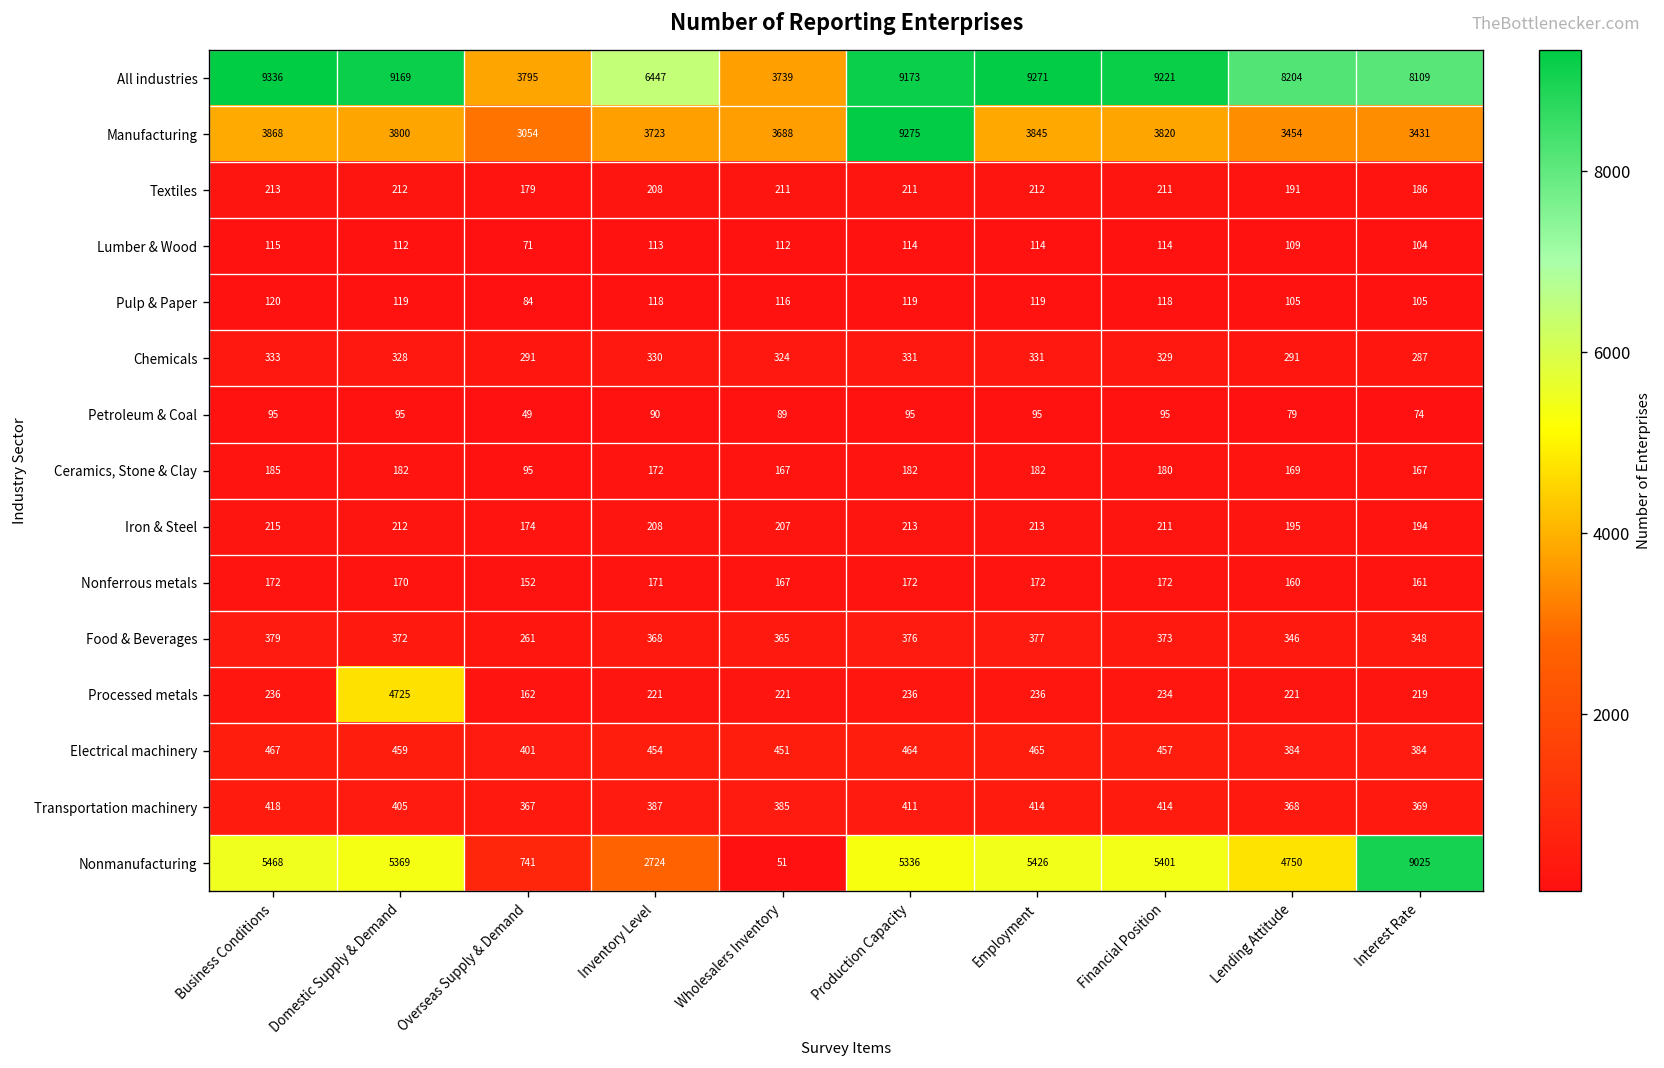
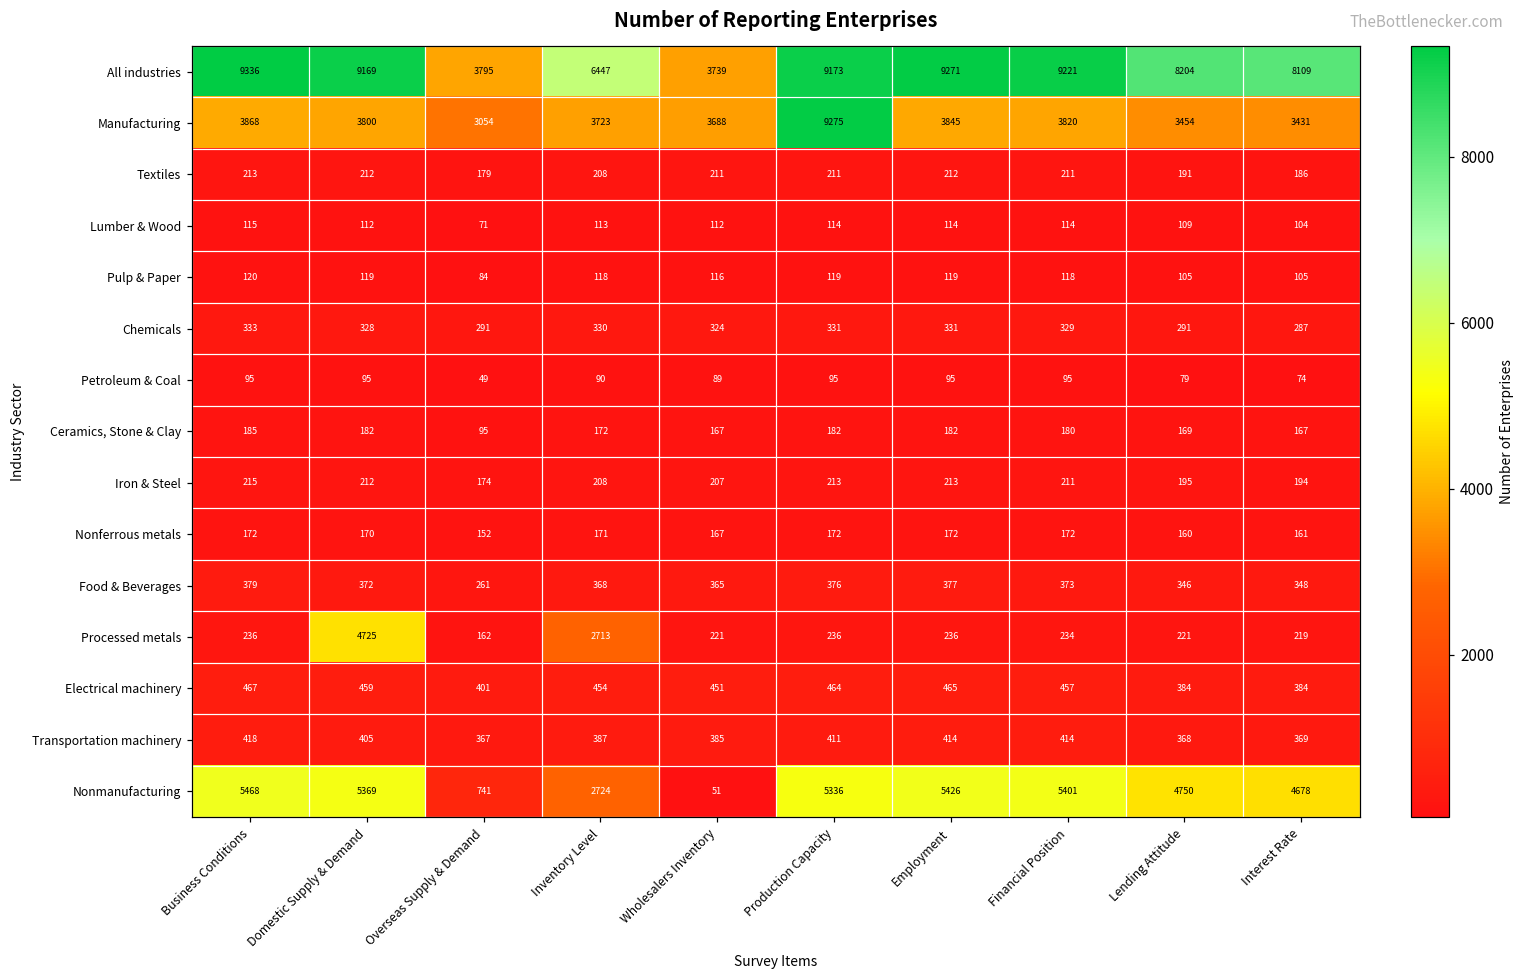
  {
    "All industries": {
      "Business Conditions": 9336,
      "Domestic Supply & Demand": 9169,
      "Overseas Supply & Demand": 3795,
      "Inventory Level": 6447,
      "Wholesalers Inventory": 3739,
      "Production Capacity": 9173,
      "Employment": 9271,
      "Financial Position": 9221,
      "Lending Attitude": 8204,
      "Interest Rate": 8109
    },
    "Manufacturing": {
      "Business Conditions": 3868,
      "Domestic Supply & Demand": 3800,
      "Overseas Supply & Demand": 3054,
      "Inventory Level": 3723,
      "Wholesalers Inventory": 3688,
      "Production Capacity": 9275,
      "Employment": 3845,
      "Financial Position": 3820,
      "Lending Attitude": 3454,
      "Interest Rate": 3431
    },
    "Textiles": {
      "Business Conditions": 213,
      "Domestic Supply & Demand": 212,
      "Overseas Supply & Demand": 179,
      "Inventory Level": 208,
      "Wholesalers Inventory": 211,
      "Production Capacity": 211,
      "Employment": 212,
      "Financial Position": 211,
      "Lending Attitude": 191,
      "Interest Rate": 186
    },
    "Lumber & Wood": {
      "Business Conditions": 115,
      "Domestic Supply & Demand": 112,
      "Overseas Supply & Demand": 71,
      "Inventory Level": 113,
      "Wholesalers Inventory": 112,
      "Production Capacity": 114,
      "Employment": 114,
      "Financial Position": 114,
      "Lending Attitude": 109,
      "Interest Rate": 104
    },
    "Pulp & Paper": {
      "Business Conditions": 120,
      "Domestic Supply & Demand": 119,
      "Overseas Supply & Demand": 84,
      "Inventory Level": 118,
      "Wholesalers Inventory": 116,
      "Production Capacity": 119,
      "Employment": 119,
      "Financial Position": 118,
      "Lending Attitude": 105,
      "Interest Rate": 105
    },
    "Chemicals": {
      "Business Conditions": 333,
      "Domestic Supply & Demand": 328,
      "Overseas Supply & Demand": 291,
      "Inventory Level": 330,
      "Wholesalers Inventory": 324,
      "Production Capacity": 331,
      "Employment": 331,
      "Financial Position": 329,
      "Lending Attitude": 291,
      "Interest Rate": 287
    },
    "Petroleum & Coal": {
      "Business Conditions": 95,
      "Domestic Supply & Demand": 95,
      "Overseas Supply & Demand": 49,
      "Inventory Level": 90,
      "Wholesalers Inventory": 89,
      "Production Capacity": 95,
      "Employment": 95,
      "Financial Position": 95,
      "Lending Attitude": 79,
      "Interest Rate": 74
    },
    "Ceramics, Stone & Clay": {
      "Business Conditions": 185,
      "Domestic Supply & Demand": 182,
      "Overseas Supply & Demand": 95,
      "Inventory Level": 172,
      "Wholesalers Inventory": 167,
      "Production Capacity": 182,
      "Employment": 182,
      "Financial Position": 180,
      "Lending Attitude": 169,
      "Interest Rate": 167
    },
    "Iron & Steel": {
      "Business Conditions": 215,
      "Domestic Supply & Demand": 212,
      "Overseas Supply & Demand": 174,
      "Inventory Level": 208,
      "Wholesalers Inventory": 207,
      "Production Capacity": 213,
      "Employment": 213,
      "Financial Position": 211,
      "Lending Attitude": 195,
      "Interest Rate": 194
    },
    "Nonferrous metals": {
      "Business Conditions": 172,
      "Domestic Supply & Demand": 170,
      "Overseas Supply & Demand": 152,
      "Inventory Level": 171,
      "Wholesalers Inventory": 167,
      "Production Capacity": 172,
      "Employment": 172,
      "Financial Position": 172,
      "Lending Attitude": 160,
      "Interest Rate": 161
    },
    "Food & Beverages": {
      "Business Conditions": 379,
      "Domestic Supply & Demand": 372,
      "Overseas Supply & Demand": 261,
      "Inventory Level": 368,
      "Wholesalers Inventory": 365,
      "Production Capacity": 376,
      "Employment": 377,
      "Financial Position": 373,
      "Lending Attitude": 346,
      "Interest Rate": 348
    },
    "Processed metals": {
      "Business Conditions": 236,
      "Domestic Supply & Demand": 4725,
      "Overseas Supply & Demand": 162,
-     "Inventory Level": 221,
+     "Inventory Level": 2713,
      "Wholesalers Inventory": 221,
      "Production Capacity": 236,
      "Employment": 236,
      "Financial Position": 234,
      "Lending Attitude": 221,
      "Interest Rate": 219
    },
    "Electrical machinery": {
      "Business Conditions": 467,
      "Domestic Supply & Demand": 459,
      "Overseas Supply & Demand": 401,
      "Inventory Level": 454,
      "Wholesalers Inventory": 451,
      "Production Capacity": 464,
      "Employment": 465,
      "Financial Position": 457,
      "Lending Attitude": 384,
      "Interest Rate": 384
    },
    "Transportation machinery": {
      "Business Conditions": 418,
      "Domestic Supply & Demand": 405,
      "Overseas Supply & Demand": 367,
      "Inventory Level": 387,
      "Wholesalers Inventory": 385,
      "Production Capacity": 411,
      "Employment": 414,
      "Financial Position": 414,
      "Lending Attitude": 368,
      "Interest Rate": 369
    },
    "Nonmanufacturing": {
      "Business Conditions": 5468,
      "Domestic Supply & Demand": 5369,
      "Overseas Supply & Demand": 741,
      "Inventory Level": 2724,
      "Wholesalers Inventory": 51,
      "Production Capacity": 5336,
      "Employment": 5426,
      "Financial Position": 5401,
      "Lending Attitude": 4750,
-     "Interest Rate": 9025
+     "Interest Rate": 4678
    }
  }
